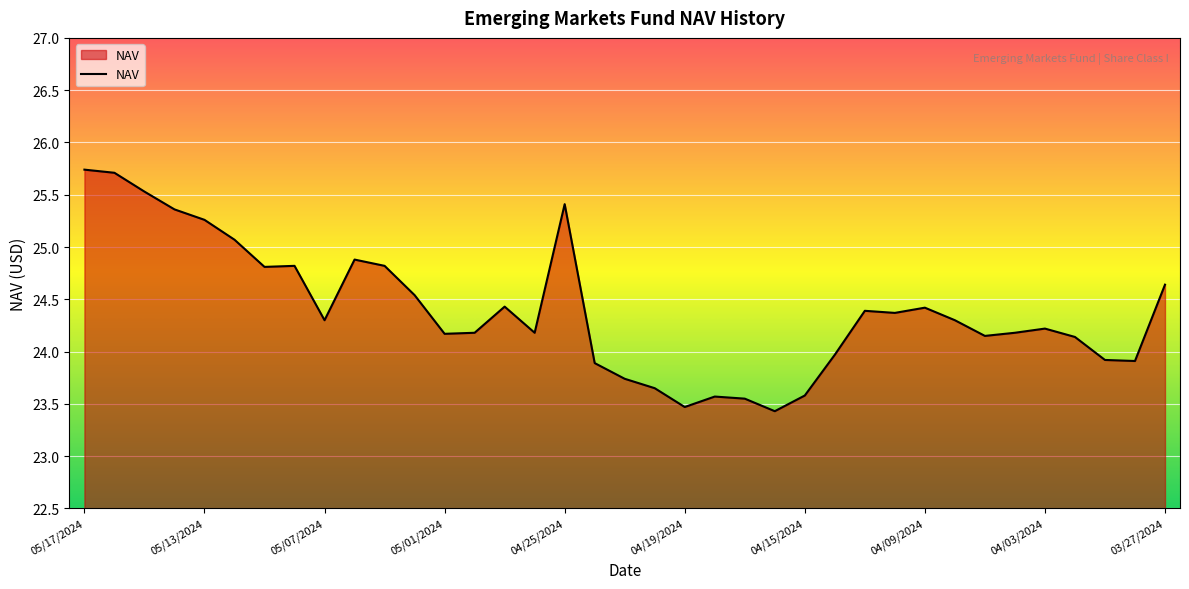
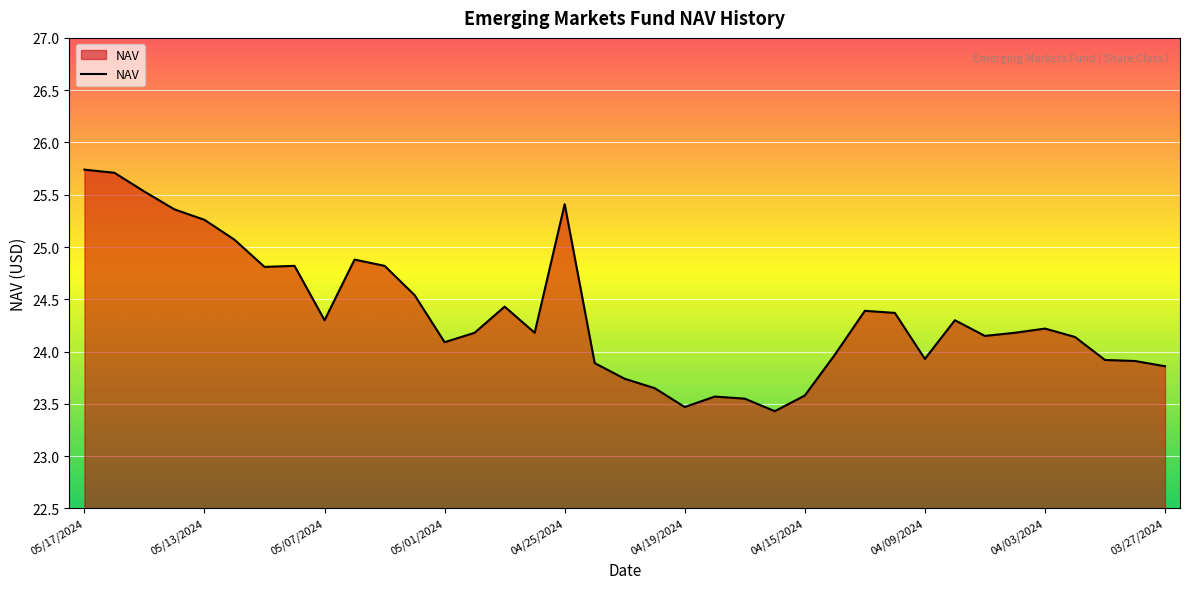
  {
    "05/17/2024": 25.74,
    "05/13/2024": 25.26,
    "05/07/2024": 24.30,
-   "05/01/2024": 24.17,
+   "05/01/2024": 24.09,
    "04/25/2024": 25.41,
    "04/19/2024": 23.47,
    "04/15/2024": 23.58,
-   "04/09/2024": 24.42,
+   "04/09/2024": 23.93,
    "04/03/2024": 24.22,
-   "03/27/2024": 24.64
+   "03/27/2024": 23.86
  }
